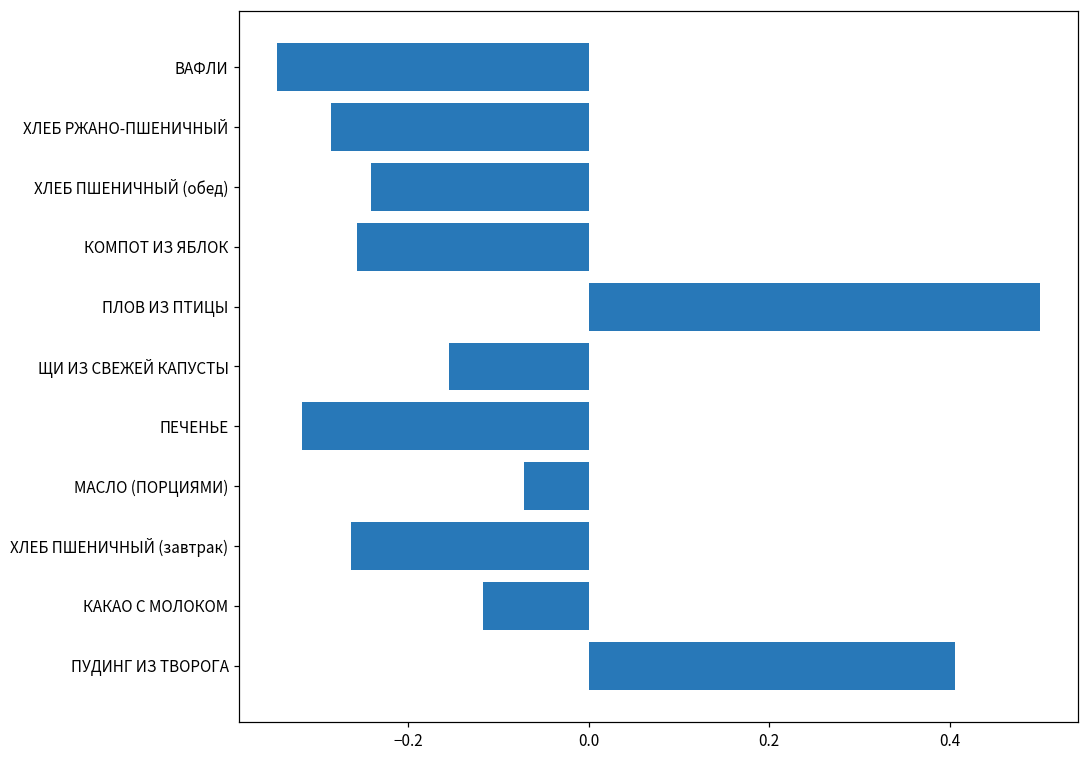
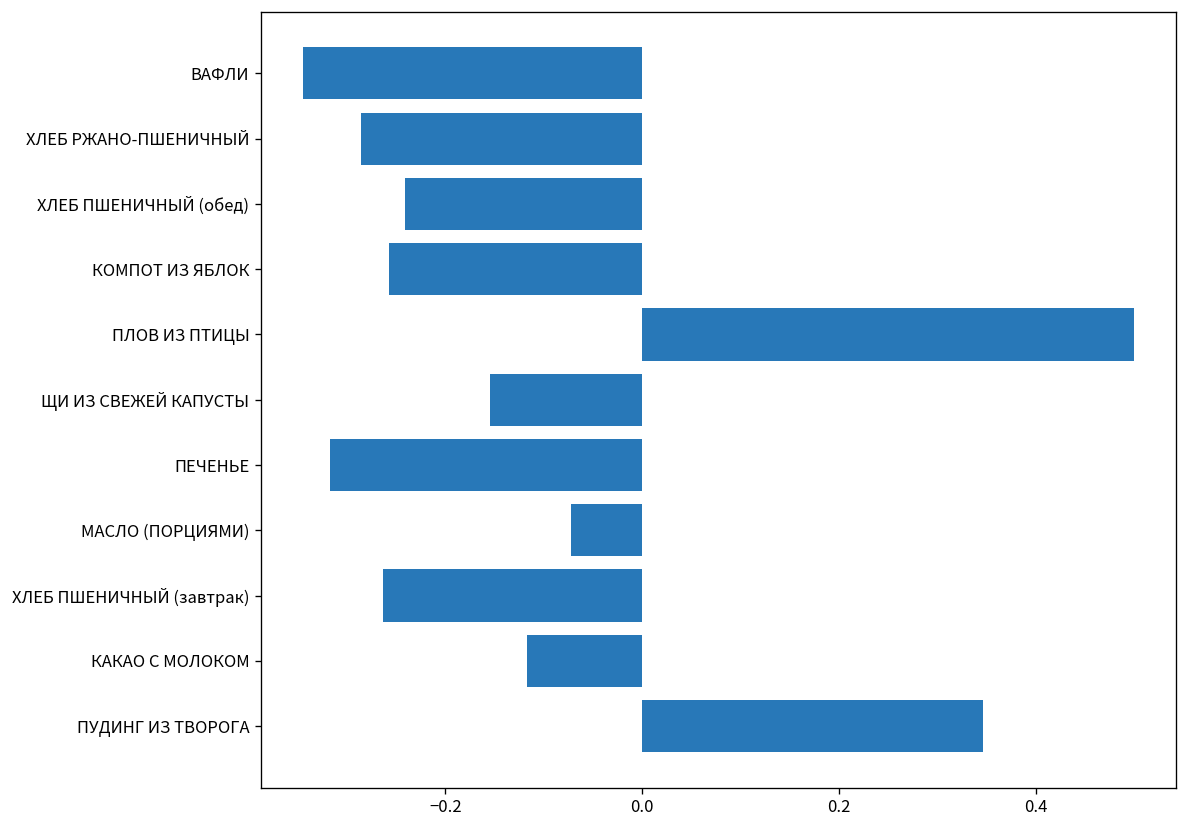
  {
    "ВАФЛИ": -0.35,
    "ХЛЕБ РЖАНО-ПШЕНИЧНЫЙ": -0.29,
    "ХЛЕБ ПШЕНИЧНЫЙ (обед)": -0.24,
    "КОМПОТ ИЗ ЯБЛОК": -0.26,
    "ПЛОВ ИЗ ПТИЦЫ": 0.50,
    "ЩИ ИЗ СВЕЖЕЙ КАПУСТЫ": -0.15,
    "ПЕЧЕНЬЕ": -0.32,
    "МАСЛО (ПОРЦИЯМИ)": -0.07,
    "ХЛЕБ ПШЕНИЧНЫЙ (завтрак)": -0.26,
    "КАКАО С МОЛОКОМ": -0.12,
-   "ПУДИНГ ИЗ ТВОРОГА": 0.41
+   "ПУДИНГ ИЗ ТВОРОГА": 0.35
  }
